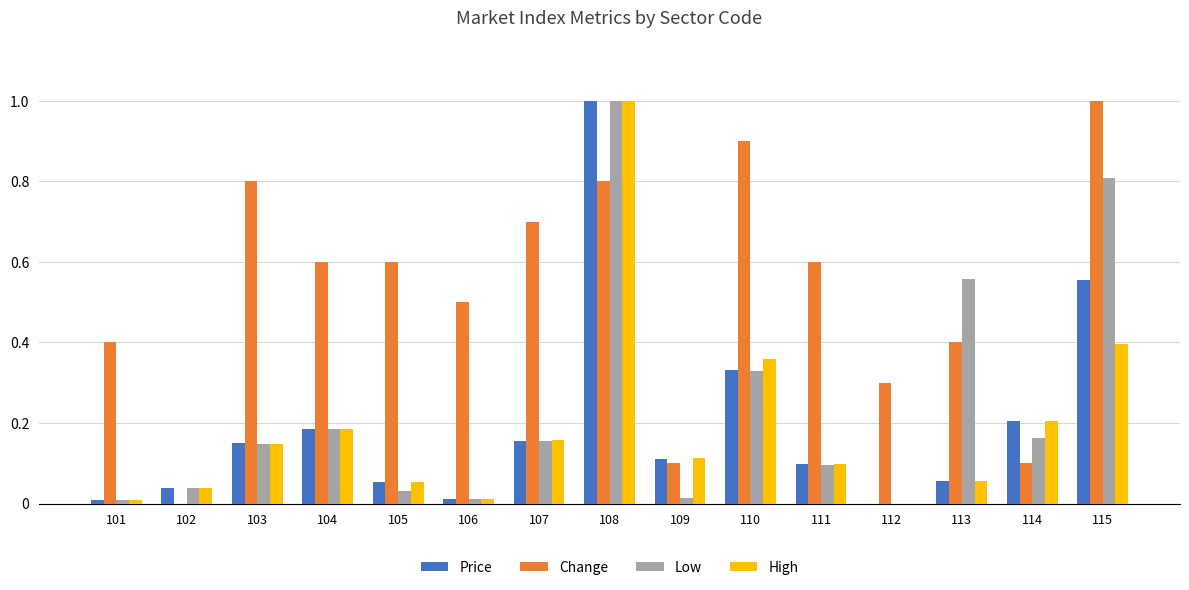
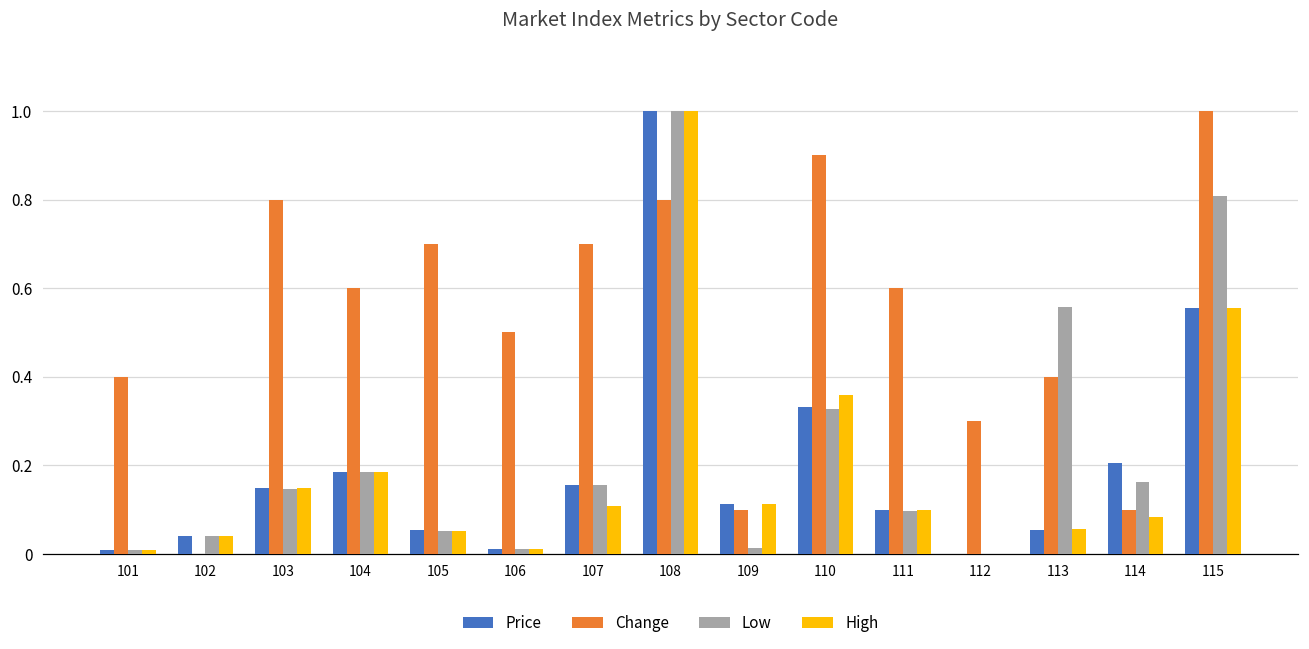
  {
    "Price": {
      "101": 0.01,
      "102": 0.04,
      "103": 0.15,
      "104": 0.19,
      "105": 0.05,
      "106": 0.01,
      "107": 0.16,
      "108": 1.00,
      "109": 0.11,
      "110": 0.33,
      "111": 0.10,
      "112": 0.00,
      "113": 0.05,
      "114": 0.20,
      "115": 0.55
    },
    "Change": {
      "101": 0.40,
      "102": 0.00,
      "103": 0.80,
      "104": 0.60,
-     "105": 0.60,
+     "105": 0.70,
      "106": 0.50,
      "107": 0.70,
      "108": 0.80,
      "109": 0.10,
      "110": 0.90,
      "111": 0.60,
      "112": 0.30,
      "113": 0.40,
      "114": 0.10,
      "115": 1.00
    },
    "Low": {
      "101": 0.01,
      "102": 0.04,
      "103": 0.15,
      "104": 0.18,
-     "105": 0.03,
+     "105": 0.05,
      "106": 0.01,
      "107": 0.15,
      "108": 1.00,
      "109": 0.01,
      "110": 0.33,
      "111": 0.10,
      "112": 0.00,
      "113": 0.56,
      "114": 0.16,
      "115": 0.81
    },
    "High": {
      "101": 0.01,
      "102": 0.04,
      "103": 0.15,
      "104": 0.18,
      "105": 0.05,
      "106": 0.01,
-     "107": 0.16,
+     "107": 0.11,
      "108": 1.00,
      "109": 0.11,
      "110": 0.36,
      "111": 0.10,
      "112": 0.00,
      "113": 0.06,
-     "114": 0.21,
-     "115": 0.40
+     "114": 0.08,
+     "115": 0.56
    }
  }
